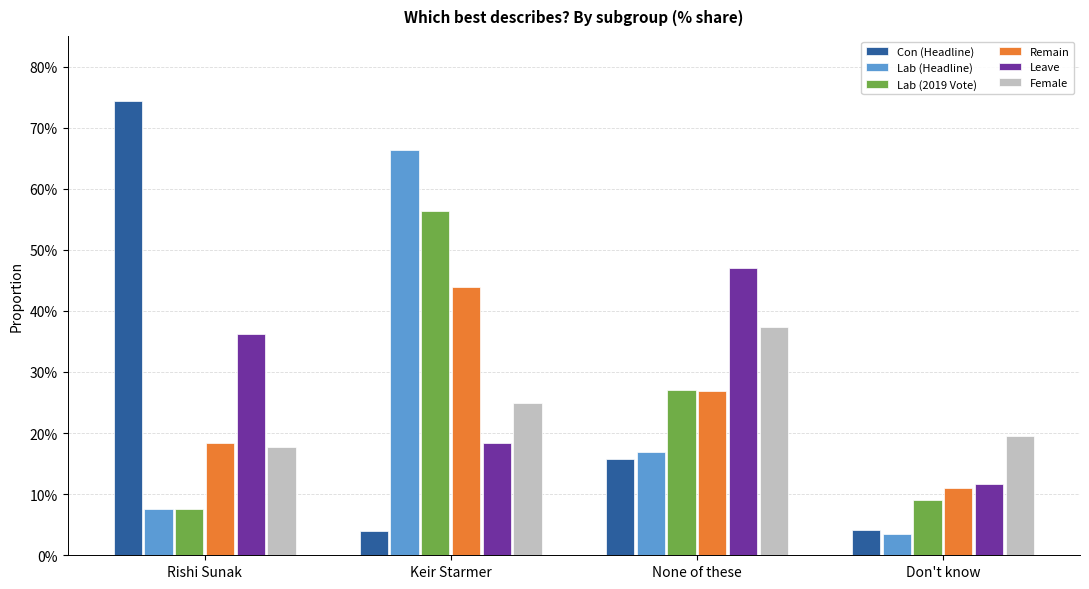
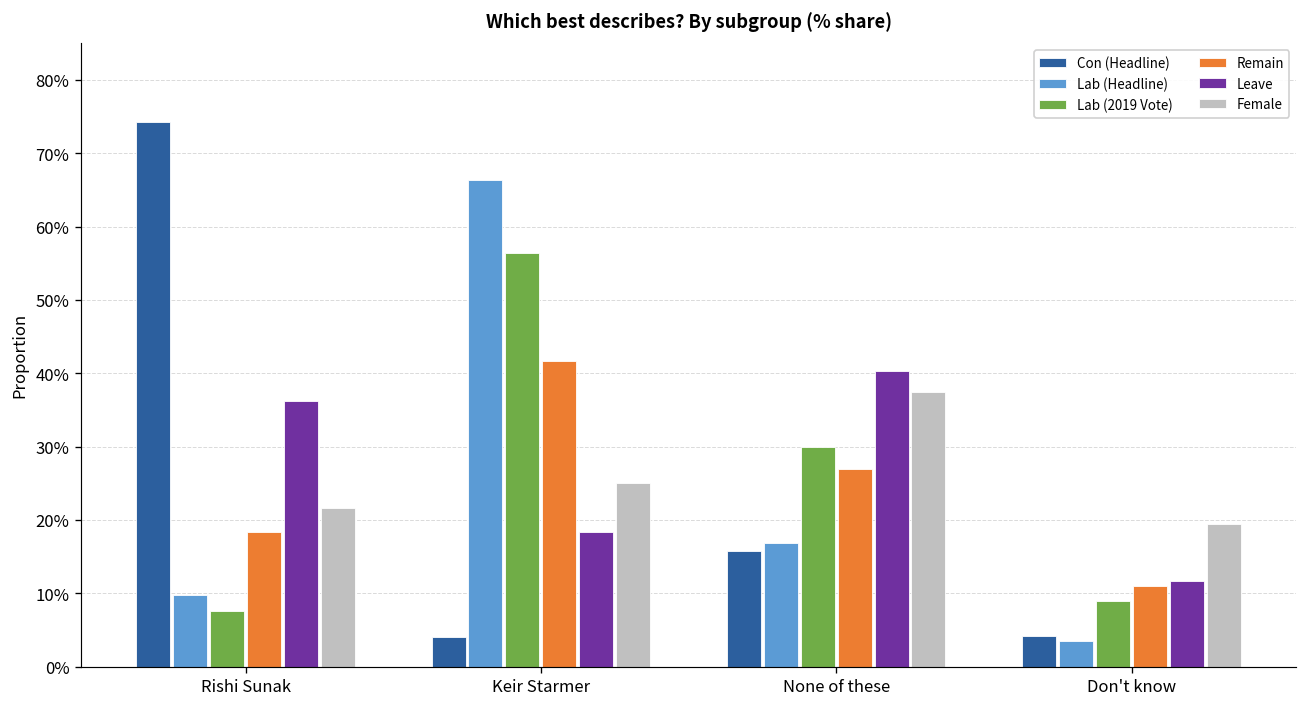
  {
    "Con (Headline)": {
      "Rishi Sunak": "74%",
      "Keir Starmer": "4%",
      "None of these": "16%",
      "Don't know": "4%"
    },
    "Lab (Headline)": {
-     "Rishi Sunak": "8%",
+     "Rishi Sunak": "10%",
      "Keir Starmer": "66%",
      "None of these": "17%",
      "Don't know": "4%"
    },
    "Lab (2019 Vote)": {
      "Rishi Sunak": "8%",
      "Keir Starmer": "56%",
-     "None of these": "27%",
+     "None of these": "30%",
      "Don't know": "9%"
    },
    "Remain": {
      "Rishi Sunak": "18%",
-     "Keir Starmer": "44%",
+     "Keir Starmer": "42%",
      "None of these": "27%",
      "Don't know": "11%"
    },
    "Leave": {
      "Rishi Sunak": "36%",
      "Keir Starmer": "18%",
-     "None of these": "47%",
+     "None of these": "40%",
      "Don't know": "12%"
    },
    "Female": {
-     "Rishi Sunak": "18%",
+     "Rishi Sunak": "22%",
      "Keir Starmer": "25%",
      "None of these": "37%",
      "Don't know": "20%"
    }
  }
